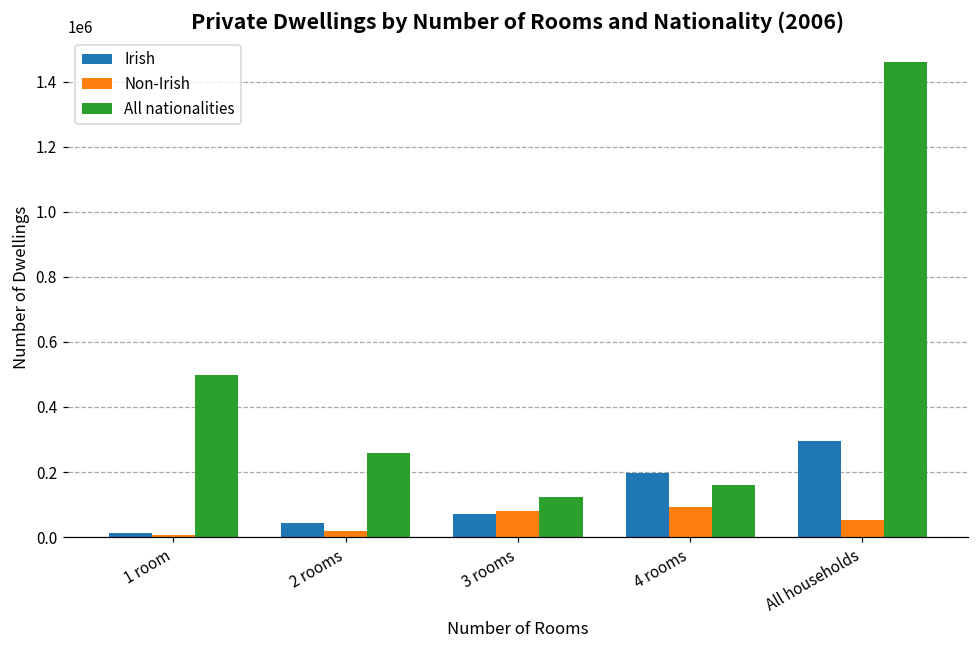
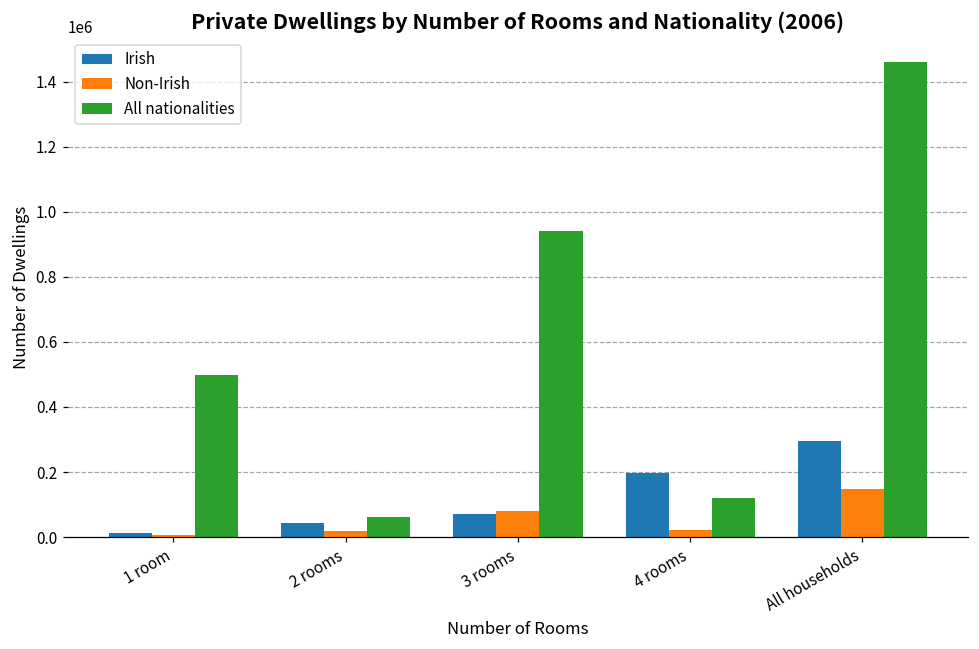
  {
    "Irish": {
      "1 room": 10000,
      "2 rooms": 40000,
      "3 rooms": 70000,
      "4 rooms": 200000,
      "All households": 290000
    },
    "Non-Irish": {
      "2 rooms": 20000,
      "3 rooms": 80000,
-     "4 rooms": 90000,
-     "All households": 50000
+     "4 rooms": 20000,
+     "All households": 150000
    },
    "All nationalities": {
      "1 room": 500000,
-     "2 rooms": 260000,
-     "3 rooms": 120000,
-     "4 rooms": 160000,
+     "2 rooms": 60000,
+     "3 rooms": 940000,
+     "4 rooms": 120000,
      "All households": 1460000
    }
  }
